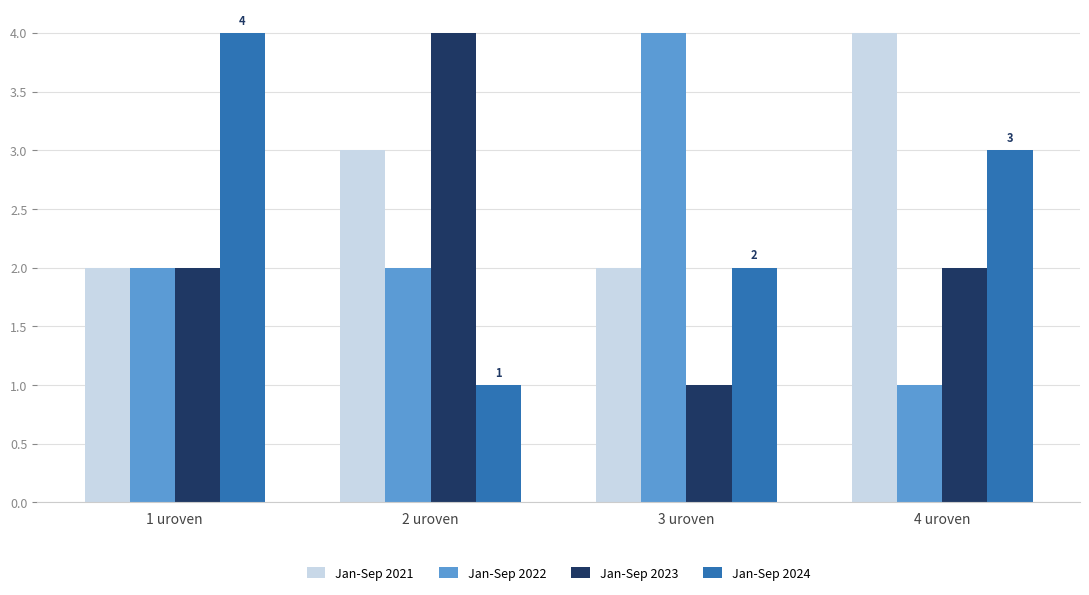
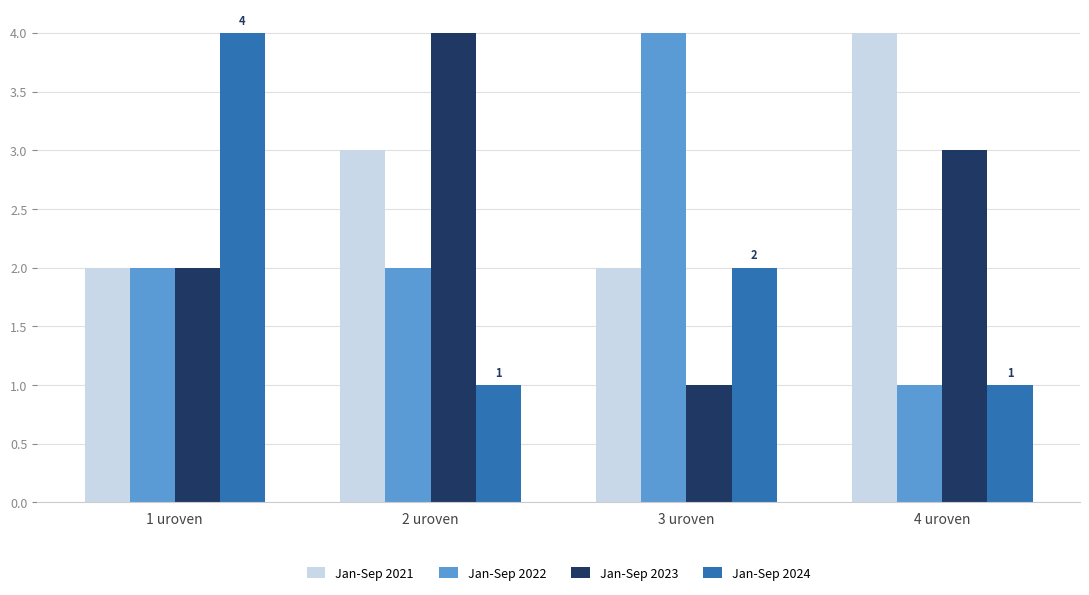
  {
    "Jan-Sep 2021": {
      "1 uroven": 2,
      "2 uroven": 3,
      "3 uroven": 2,
      "4 uroven": 4
    },
    "Jan-Sep 2022": {
      "1 uroven": 2,
      "2 uroven": 2,
      "3 uroven": 4,
      "4 uroven": 1
    },
    "Jan-Sep 2023": {
      "1 uroven": 2,
      "2 uroven": 4,
      "3 uroven": 1,
-     "4 uroven": 2
+     "4 uroven": 3
    },
    "Jan-Sep 2024": {
      "1 uroven": 4,
      "2 uroven": 1,
      "3 uroven": 2,
-     "4 uroven": 3
+     "4 uroven": 1
    }
  }
